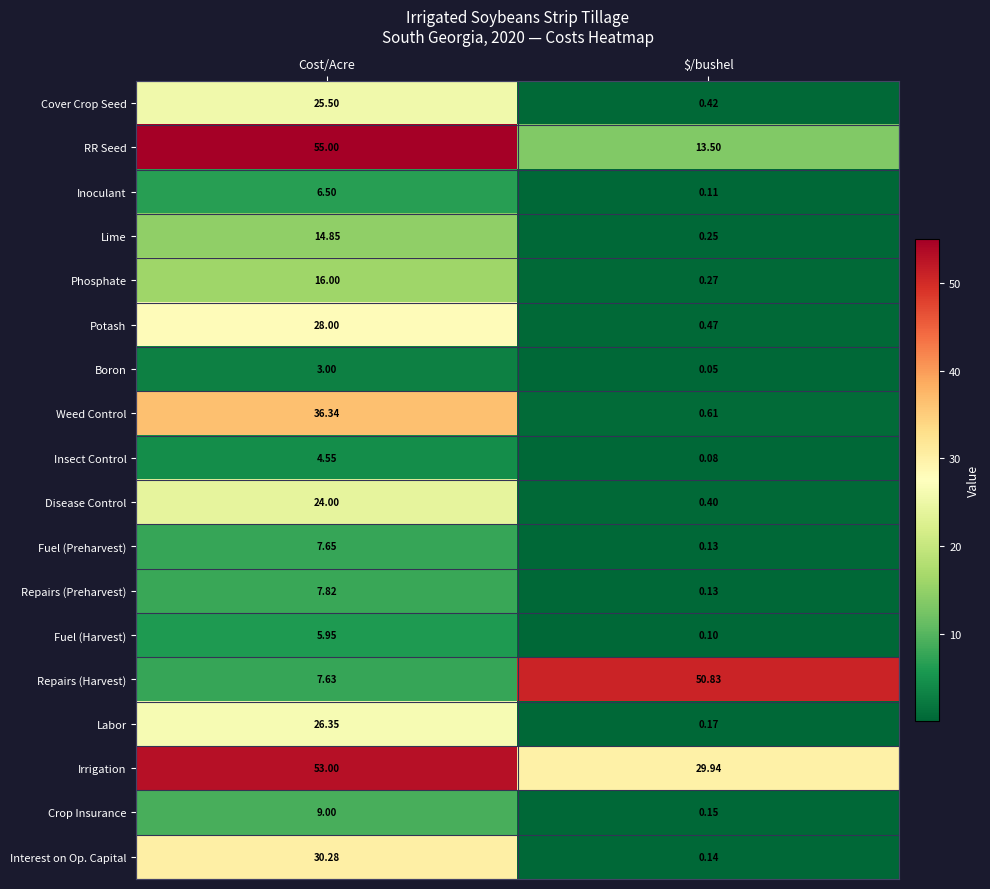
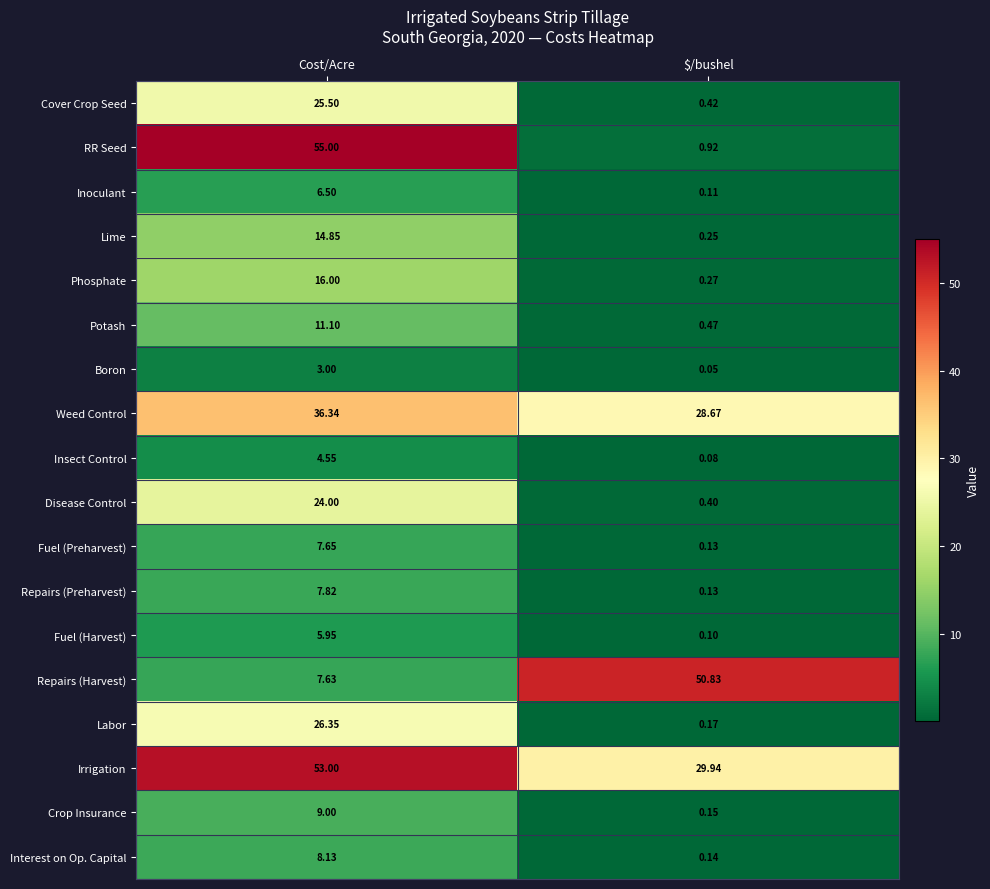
  {
    "Cover Crop Seed": {
      "Cost/Acre": 25.50,
      "$/bushel": 0.42
    },
    "RR Seed": {
      "Cost/Acre": 55.00,
-     "$/bushel": 13.50
+     "$/bushel": 0.92
    },
    "Inoculant": {
      "Cost/Acre": 6.50,
      "$/bushel": 0.11
    },
    "Lime": {
      "Cost/Acre": 14.85,
      "$/bushel": 0.25
    },
    "Phosphate": {
      "Cost/Acre": 16.00,
      "$/bushel": 0.27
    },
    "Potash": {
-     "Cost/Acre": 28.00,
+     "Cost/Acre": 11.10,
      "$/bushel": 0.47
    },
    "Boron": {
      "Cost/Acre": 3.00,
      "$/bushel": 0.05
    },
    "Weed Control": {
      "Cost/Acre": 36.34,
-     "$/bushel": 0.61
+     "$/bushel": 28.67
    },
    "Insect Control": {
      "Cost/Acre": 4.55,
      "$/bushel": 0.08
    },
    "Disease Control": {
      "Cost/Acre": 24.00,
      "$/bushel": 0.40
    },
    "Fuel (Preharvest)": {
      "Cost/Acre": 7.65,
      "$/bushel": 0.13
    },
    "Repairs (Preharvest)": {
      "Cost/Acre": 7.82,
      "$/bushel": 0.13
    },
    "Fuel (Harvest)": {
      "Cost/Acre": 5.95,
      "$/bushel": 0.10
    },
    "Repairs (Harvest)": {
      "Cost/Acre": 7.63,
      "$/bushel": 50.83
    },
    "Labor": {
      "Cost/Acre": 26.35,
      "$/bushel": 0.17
    },
    "Irrigation": {
      "Cost/Acre": 53.00,
      "$/bushel": 29.94
    },
    "Crop Insurance": {
      "Cost/Acre": 9.00,
      "$/bushel": 0.15
    },
    "Interest on Op. Capital": {
-     "Cost/Acre": 30.28,
+     "Cost/Acre": 8.13,
      "$/bushel": 0.14
    }
  }
